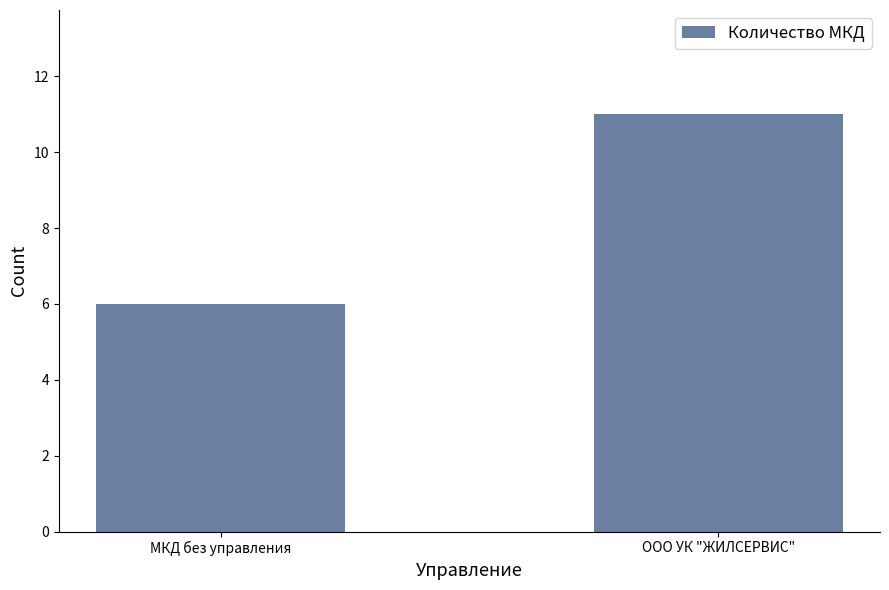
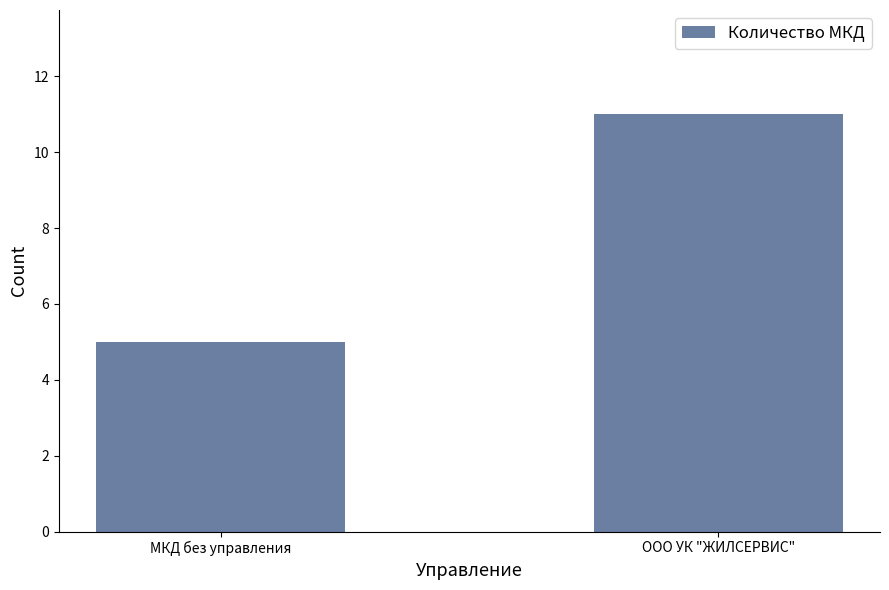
  {
-   "МКД без управления": 6,
+   "МКД без управления": 5,
    "ООО УК \"ЖИЛСЕРВИС\"": 11
  }
